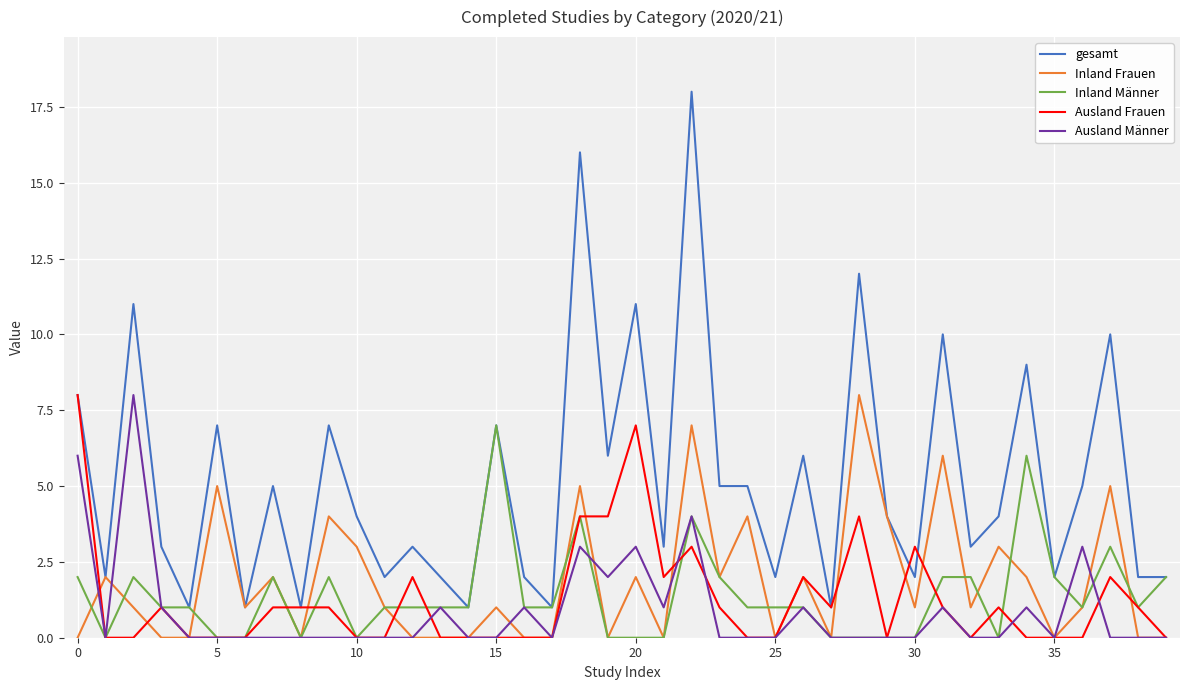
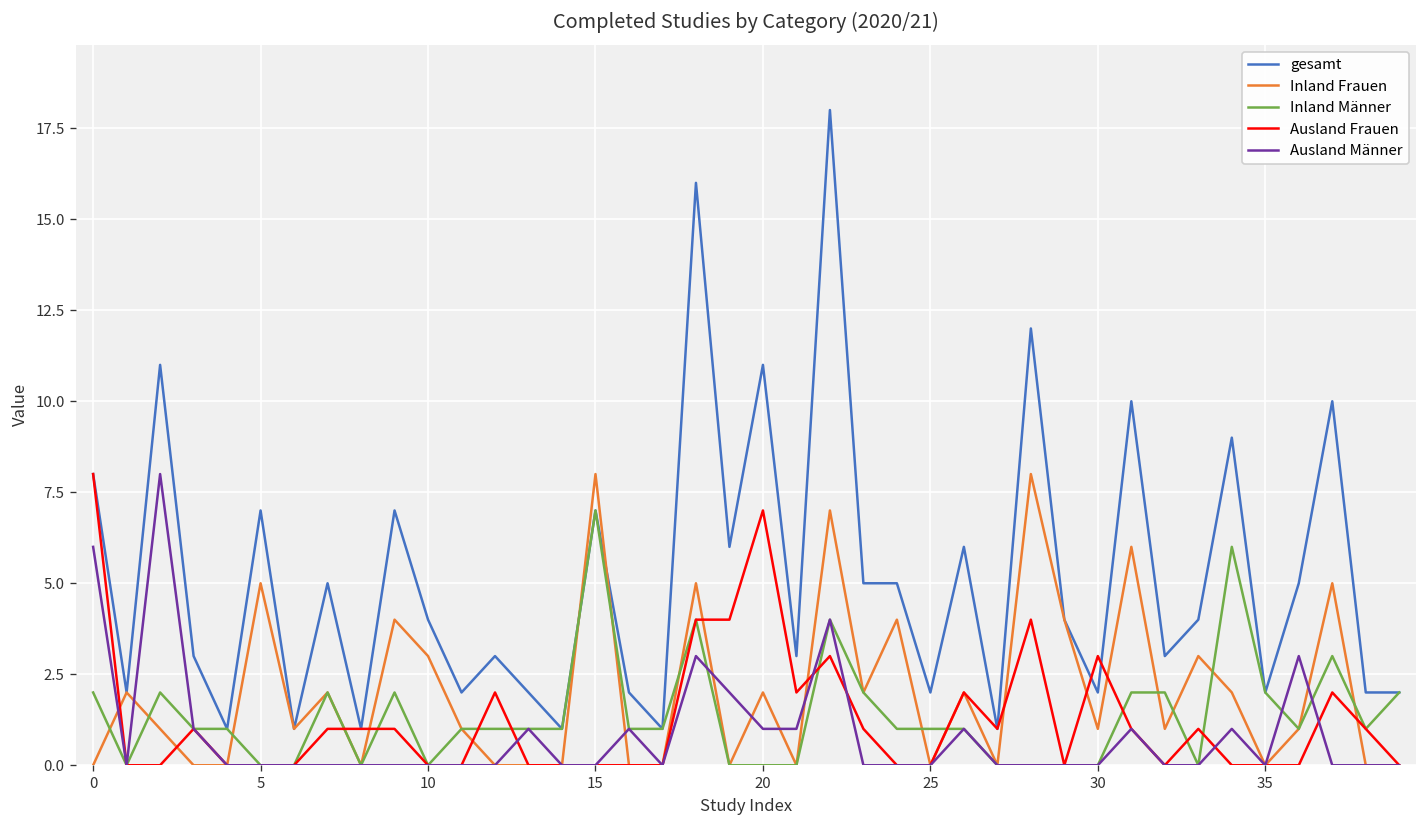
  {
    "gesamt": {
      "5": 7,
      "10": 4,
      "20": 11,
      "25": 2,
      "30": 2
    },
    "Inland Frauen": {
      "0": 0,
      "5": 5,
      "10": 3,
-     "15": 1,
+     "15": 8,
      "20": 2,
      "30": 1
    },
    "Inland Männer": {
      "0": 2,
      "20": 0,
      "25": 1
    },
    "Ausland Frauen": {
      "20": 7,
      "30": 3
    },
    "Ausland Männer": {
      "0": 6,
-     "20": 3
+     "20": 1
    }
  }
